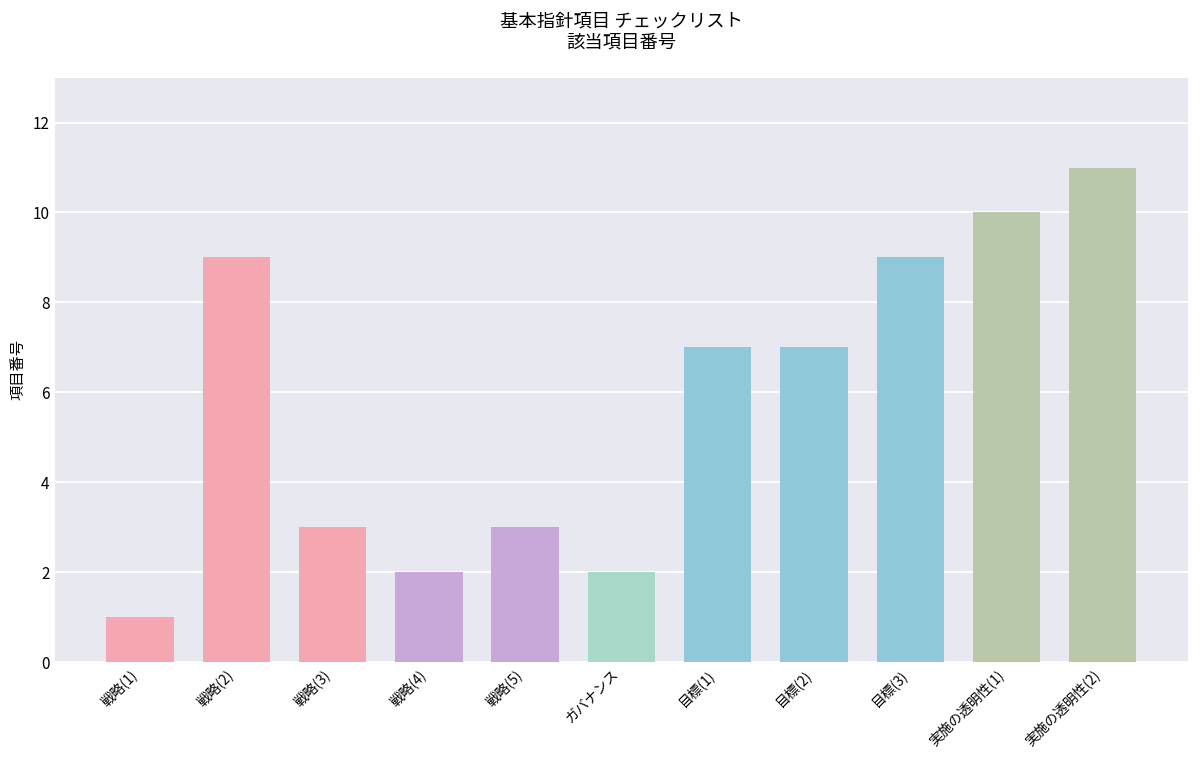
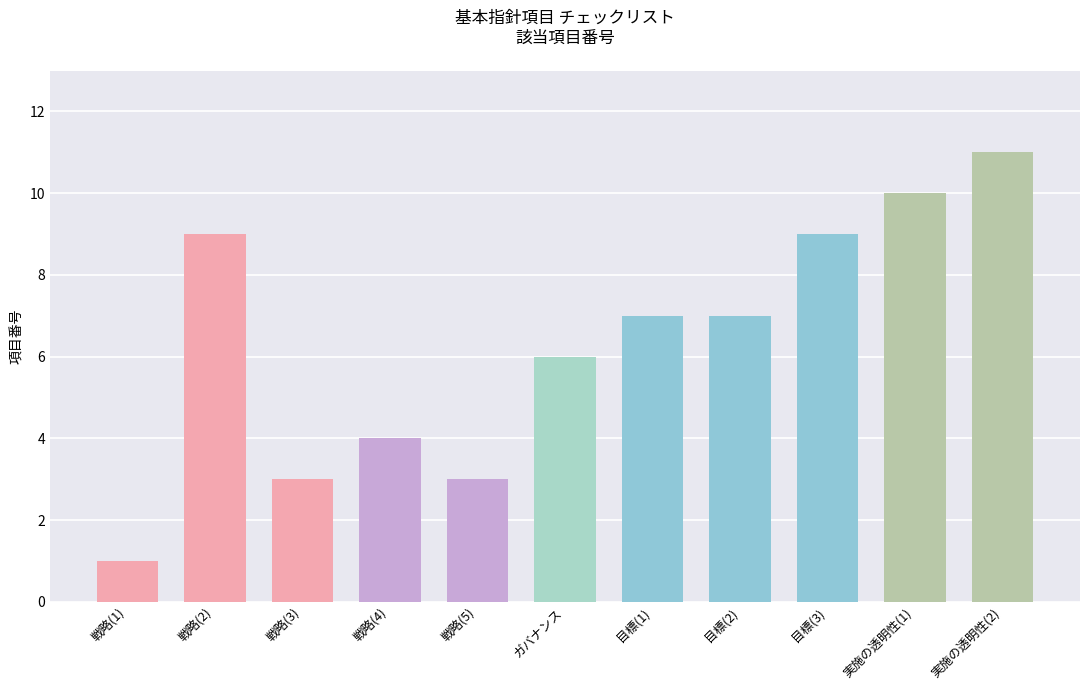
  {
    "戦略(1)": 1,
    "戦略(2)": 9,
    "戦略(3)": 3,
-   "戦略(4)": 2,
+   "戦略(4)": 4,
    "戦略(5)": 3,
-   "ガバナンス": 2,
+   "ガバナンス": 6,
    "目標(1)": 7,
    "目標(2)": 7,
    "目標(3)": 9,
    "実施の透明性(1)": 10,
    "実施の透明性(2)": 11
  }
